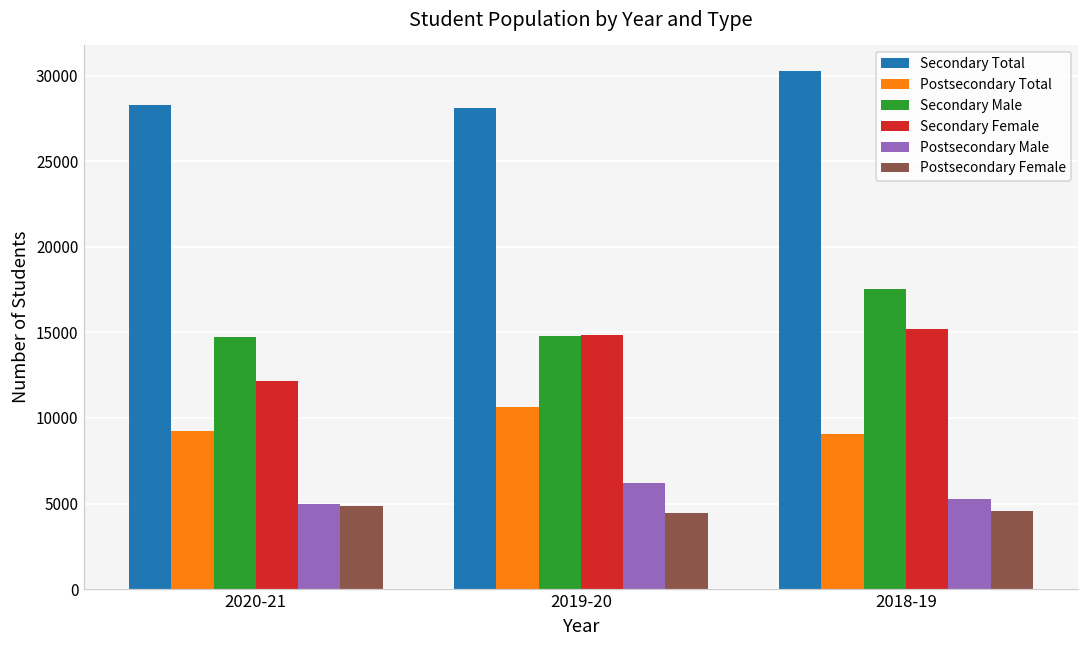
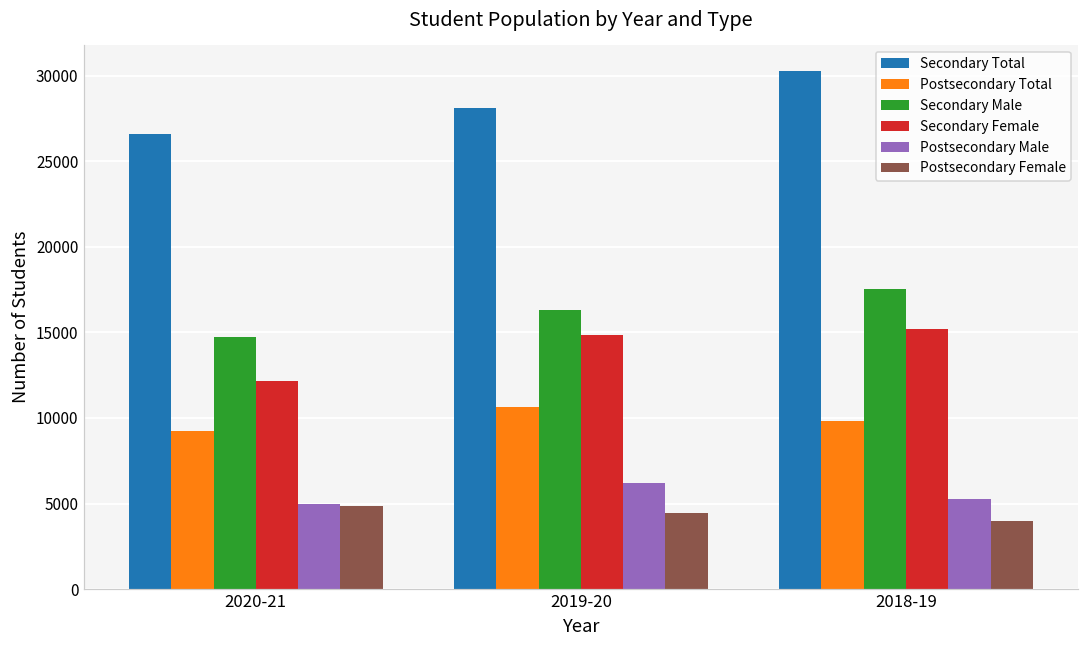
  {
    "Secondary Total": {
-     "2020-21": 28300,
+     "2020-21": 26600,
      "2019-20": 28100,
      "2018-19": 30300
    },
    "Postsecondary Total": {
      "2020-21": 9300,
      "2019-20": 10700,
-     "2018-19": 9100
+     "2018-19": 9800
    },
    "Secondary Male": {
      "2020-21": 14700,
-     "2019-20": 14800,
+     "2019-20": 16300,
      "2018-19": 17600
    },
    "Secondary Female": {
      "2020-21": 12200,
      "2019-20": 14900,
      "2018-19": 15200
    },
    "Postsecondary Male": {
      "2020-21": 5000,
      "2019-20": 6200,
      "2018-19": 5300
    },
    "Postsecondary Female": {
      "2020-21": 4900,
      "2019-20": 4500,
-     "2018-19": 4600
+     "2018-19": 4000
    }
  }
